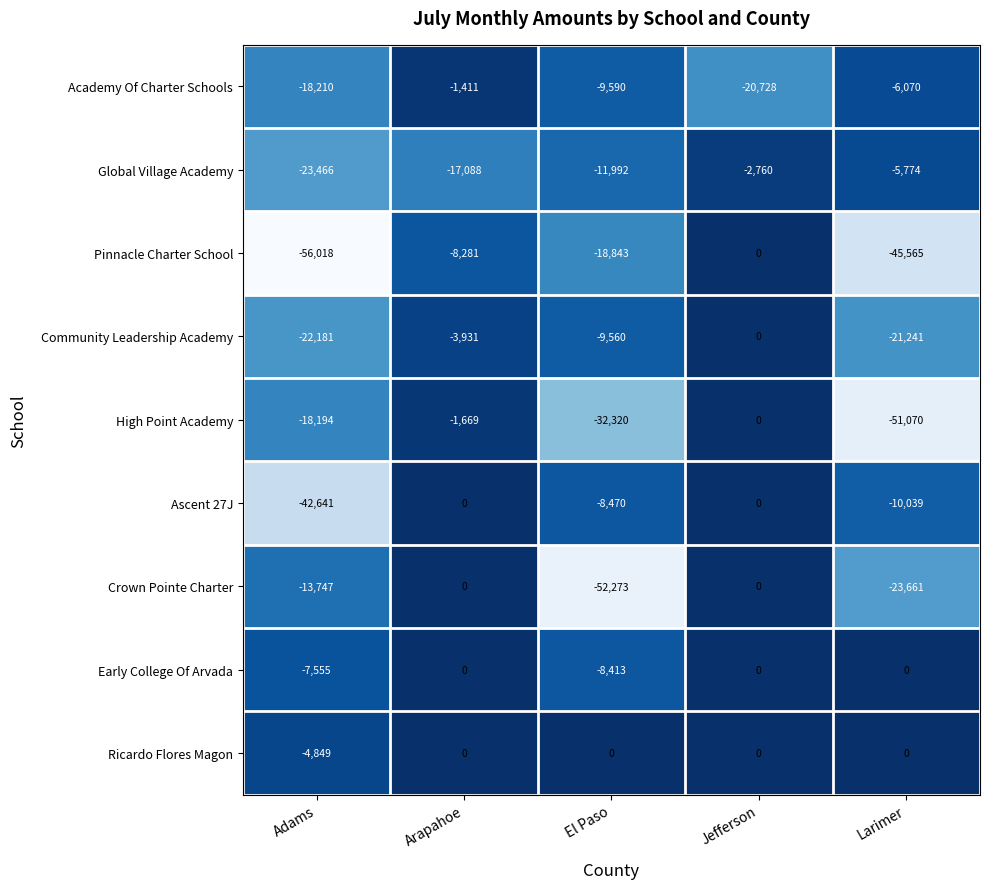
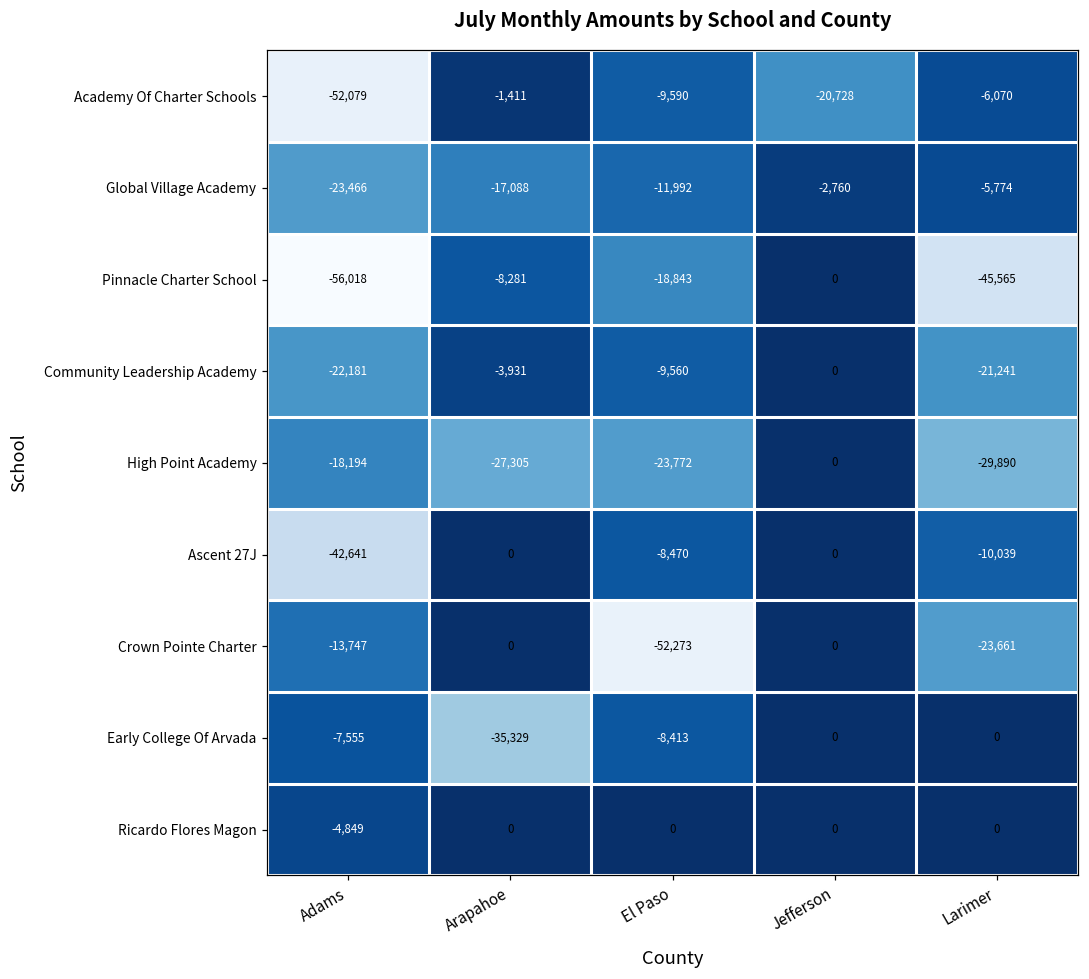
  {
    "Academy Of Charter Schools": {
-     "Adams": "-18,210",
+     "Adams": "-52,079",
      "Arapahoe": "-1,411",
      "El Paso": "-9,590",
      "Jefferson": "-20,728",
      "Larimer": "-6,070"
    },
    "Global Village Academy": {
      "Adams": "-23,466",
      "Arapahoe": "-17,088",
      "El Paso": "-11,992",
      "Jefferson": "-2,760",
      "Larimer": "-5,774"
    },
    "Pinnacle Charter School": {
      "Adams": "-56,018",
      "Arapahoe": "-8,281",
      "El Paso": "-18,843",
      "Jefferson": "0",
      "Larimer": "-45,565"
    },
    "Community Leadership Academy": {
      "Adams": "-22,181",
      "Arapahoe": "-3,931",
      "El Paso": "-9,560",
      "Jefferson": "0",
      "Larimer": "-21,241"
    },
    "High Point Academy": {
      "Adams": "-18,194",
-     "Arapahoe": "-1,669",
-     "El Paso": "-32,320",
+     "Arapahoe": "-27,305",
+     "El Paso": "-23,772",
      "Jefferson": "0",
-     "Larimer": "-51,070"
+     "Larimer": "-29,890"
    },
    "Ascent 27J": {
      "Adams": "-42,641",
      "Arapahoe": "0",
      "El Paso": "-8,470",
      "Jefferson": "0",
      "Larimer": "-10,039"
    },
    "Crown Pointe Charter": {
      "Adams": "-13,747",
      "Arapahoe": "0",
      "El Paso": "-52,273",
      "Jefferson": "0",
      "Larimer": "-23,661"
    },
    "Early College Of Arvada": {
      "Adams": "-7,555",
-     "Arapahoe": "0",
+     "Arapahoe": "-35,329",
      "El Paso": "-8,413",
      "Jefferson": "0",
      "Larimer": "0"
    },
    "Ricardo Flores Magon": {
      "Adams": "-4,849",
      "Arapahoe": "0",
      "El Paso": "0",
      "Jefferson": "0",
      "Larimer": "0"
    }
  }
